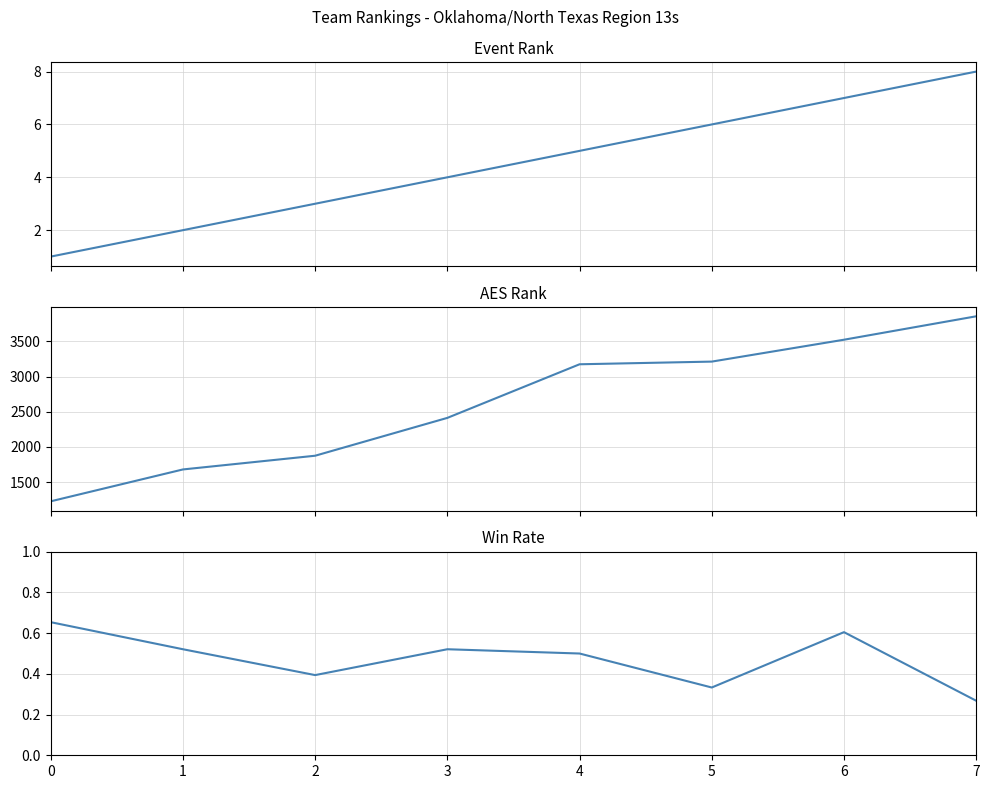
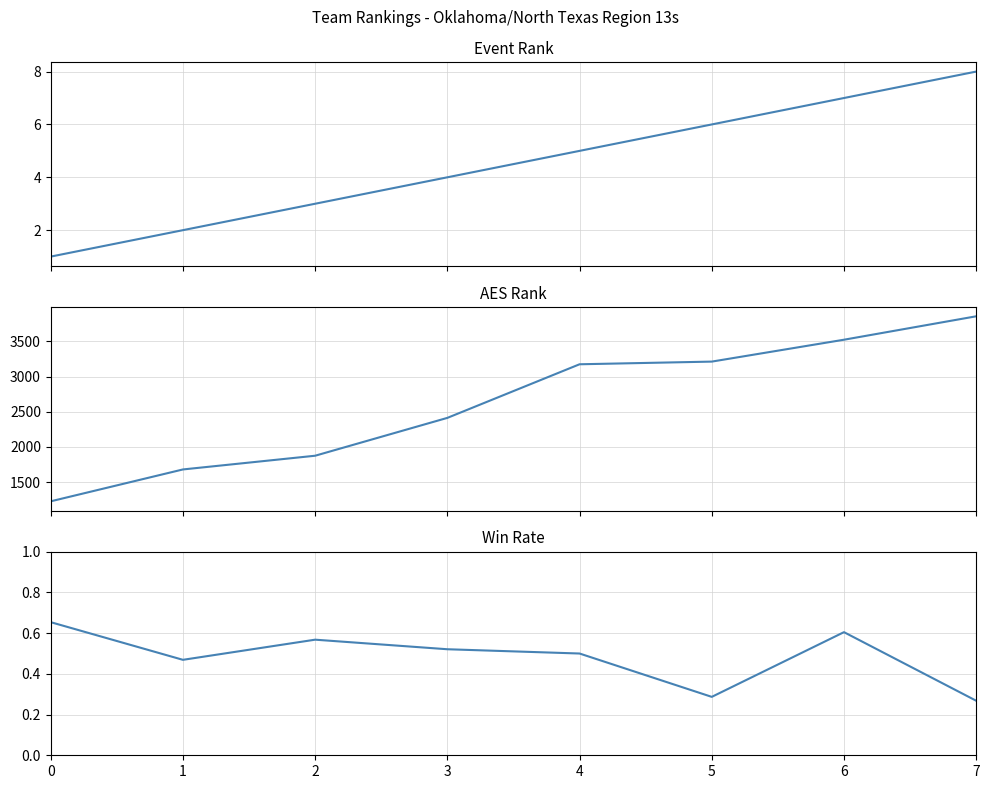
  {
    "Win Rate": {
      "0": 0.65,
-     "1": 0.52,
-     "2": 0.39,
+     "1": 0.47,
+     "2": 0.57,
      "3": 0.52,
      "4": 0.50,
-     "5": 0.33,
+     "5": 0.29,
      "6": 0.61,
      "7": 0.27
    }
  }
